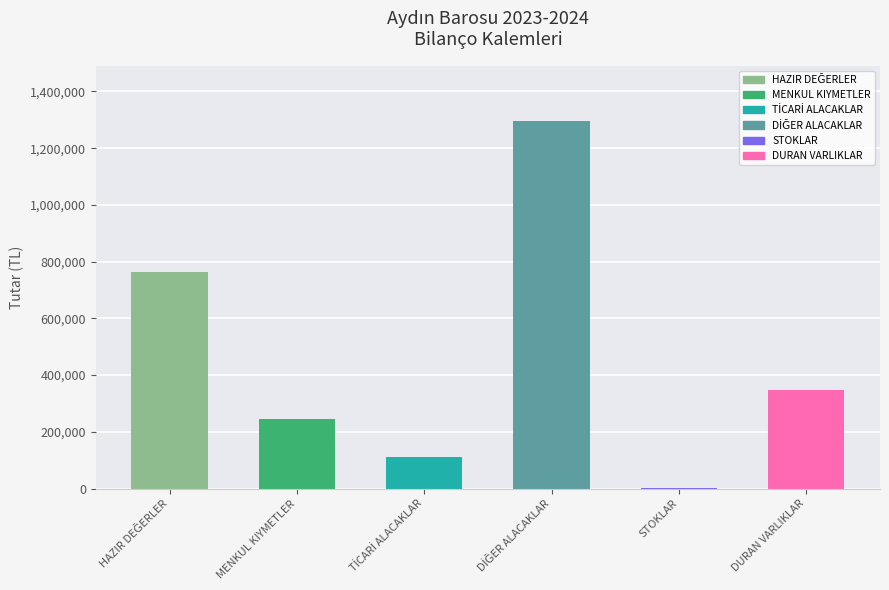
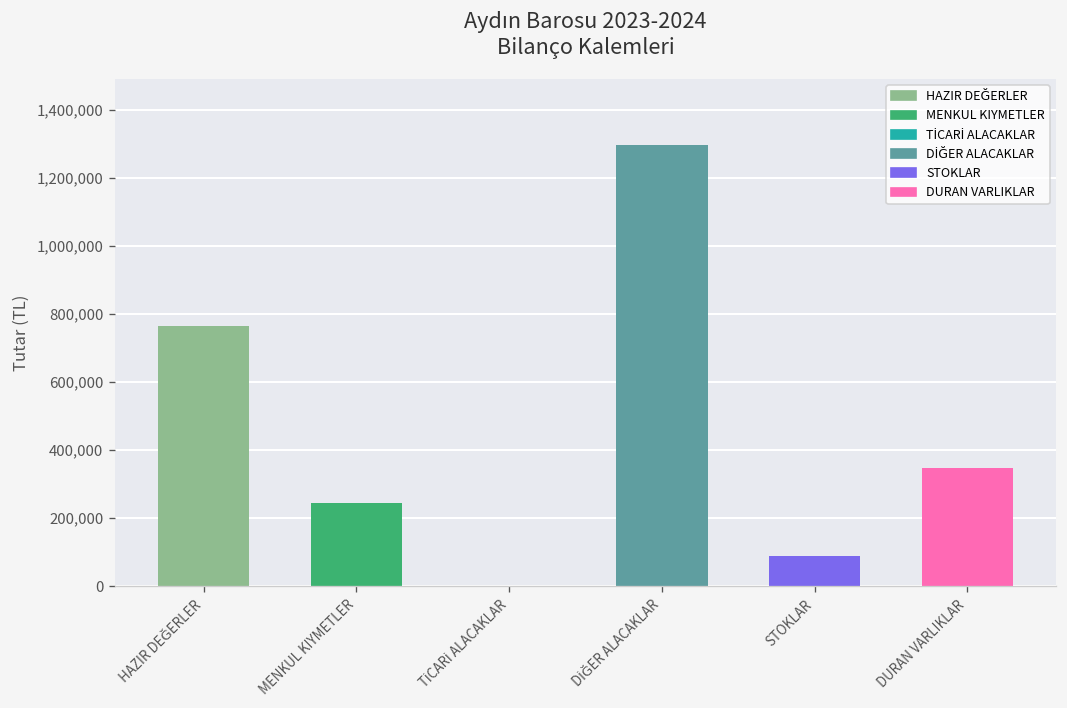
  {
    "HAZIR DEĞERLER": "760,000",
    "MENKUL KIYMETLER": "250,000",
-   "TİCARİ ALACAKLAR": "110,000",
+   "TİCARİ ALACAKLAR": "0",
    "DİĞER ALACAKLAR": "1,300,000",
-   "STOKLAR": "0",
+   "STOKLAR": "90,000",
    "DURAN VARLIKLAR": "350,000"
  }
